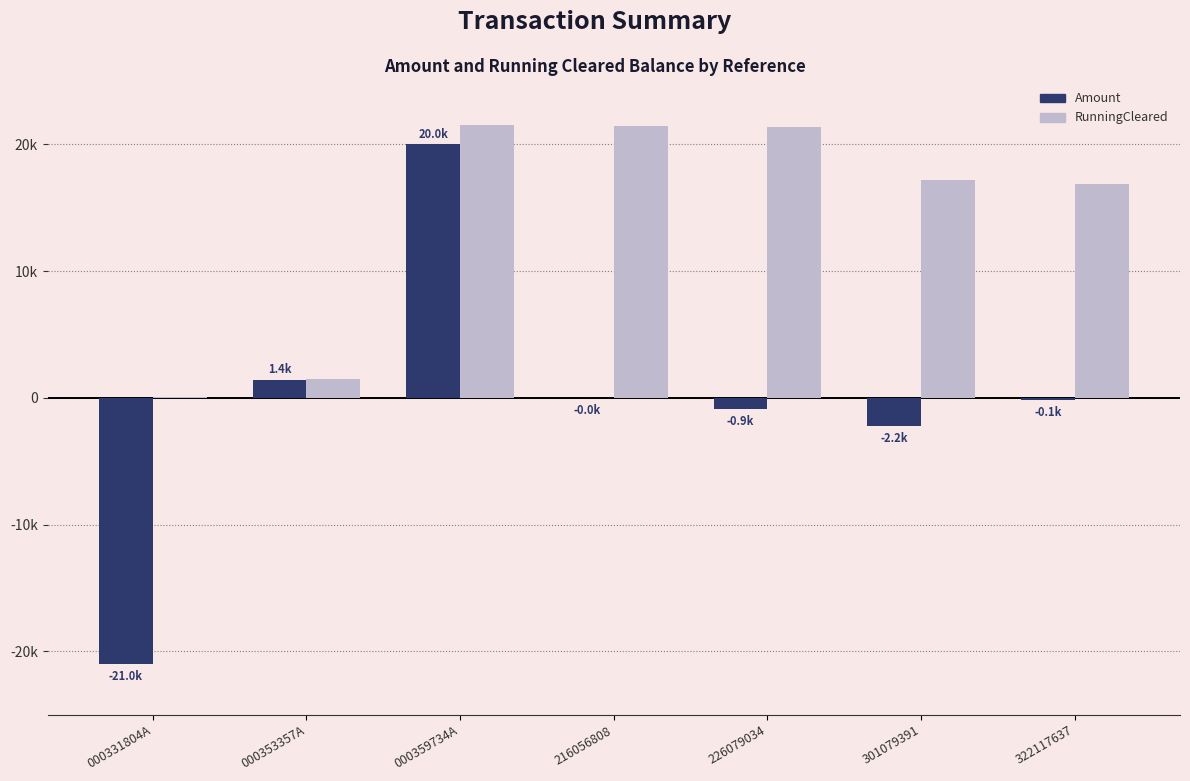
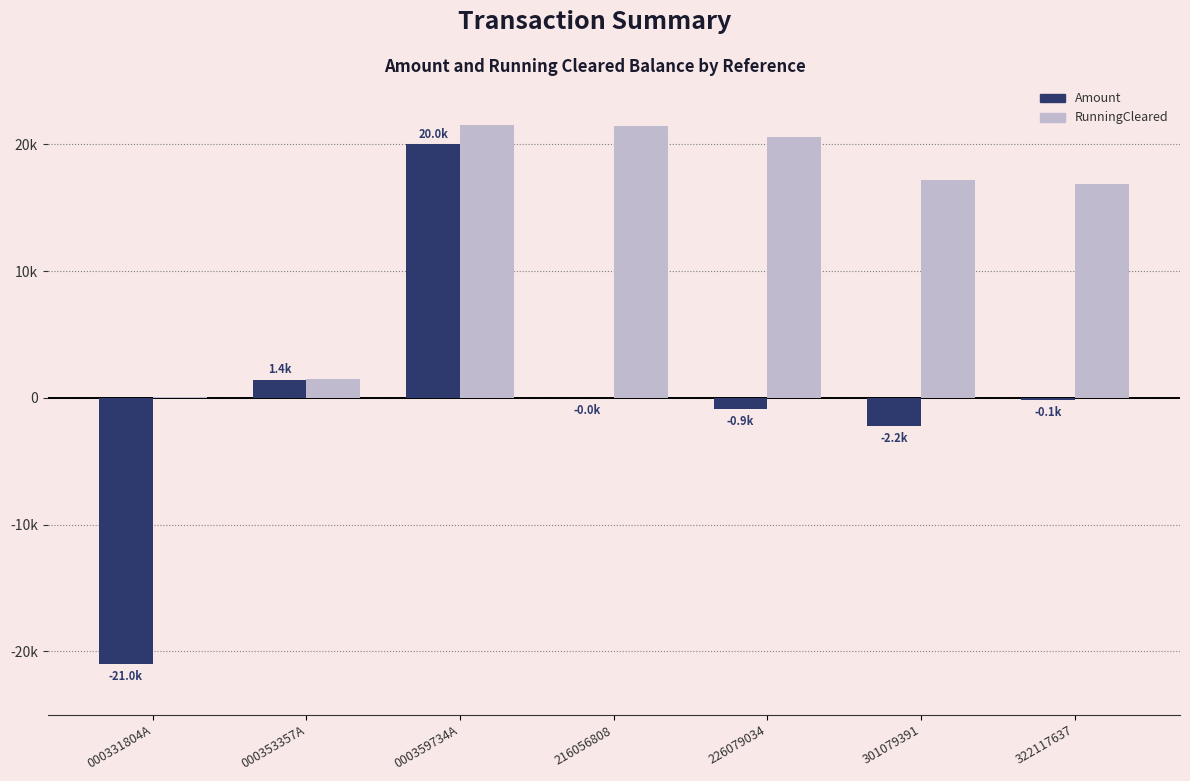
  {
    "Amount": {
      "000331804A": "-21.0k",
      "000353357A": "1.4k",
      "000359734A": "20.0k",
      "226079034": "-0.9k",
      "301079391": "-2.2k",
      "322117637": "-0.1k"
    },
    "RunningCleared": {
      "000353357A": "1500",
      "000359734A": "21500",
      "216056808": "21500",
-     "226079034": "21400",
+     "226079034": "20600",
      "301079391": "17200",
      "322117637": "16900"
    }
  }
